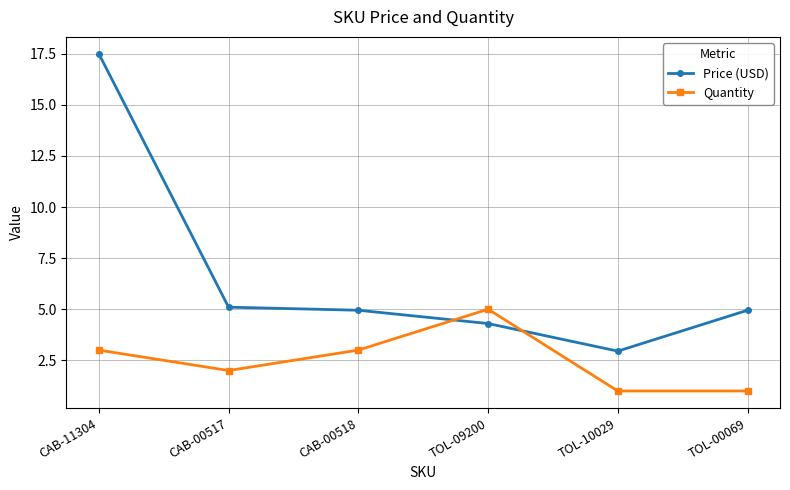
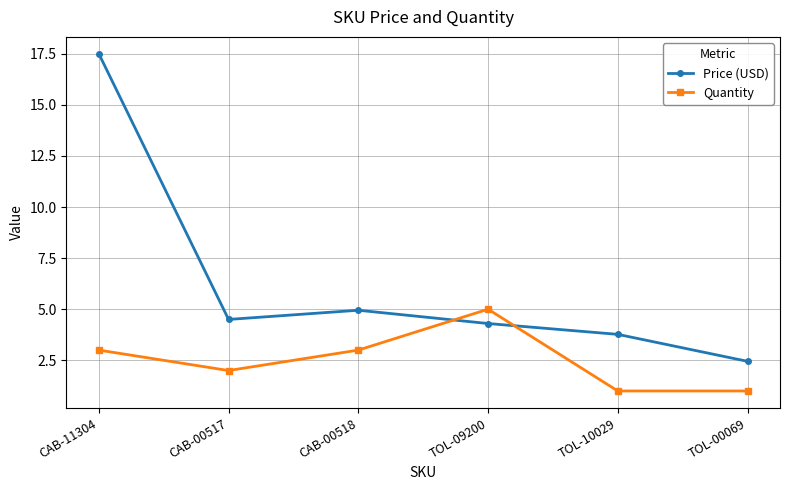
  {
    "Price (USD)": {
      "CAB-11304": 17.5,
-     "CAB-00517": 5.1,
+     "CAB-00517": 4.5,
      "CAB-00518": 5.0,
      "TOL-09200": 4.3,
-     "TOL-10029": 3.0,
-     "TOL-00069": 5.0
+     "TOL-10029": 3.8,
+     "TOL-00069": 2.5
    },
    "Quantity": {
      "CAB-11304": 3.0,
      "CAB-00517": 2.0,
      "CAB-00518": 3.0,
      "TOL-09200": 5.0,
      "TOL-10029": 1.0,
      "TOL-00069": 1.0
    }
  }
